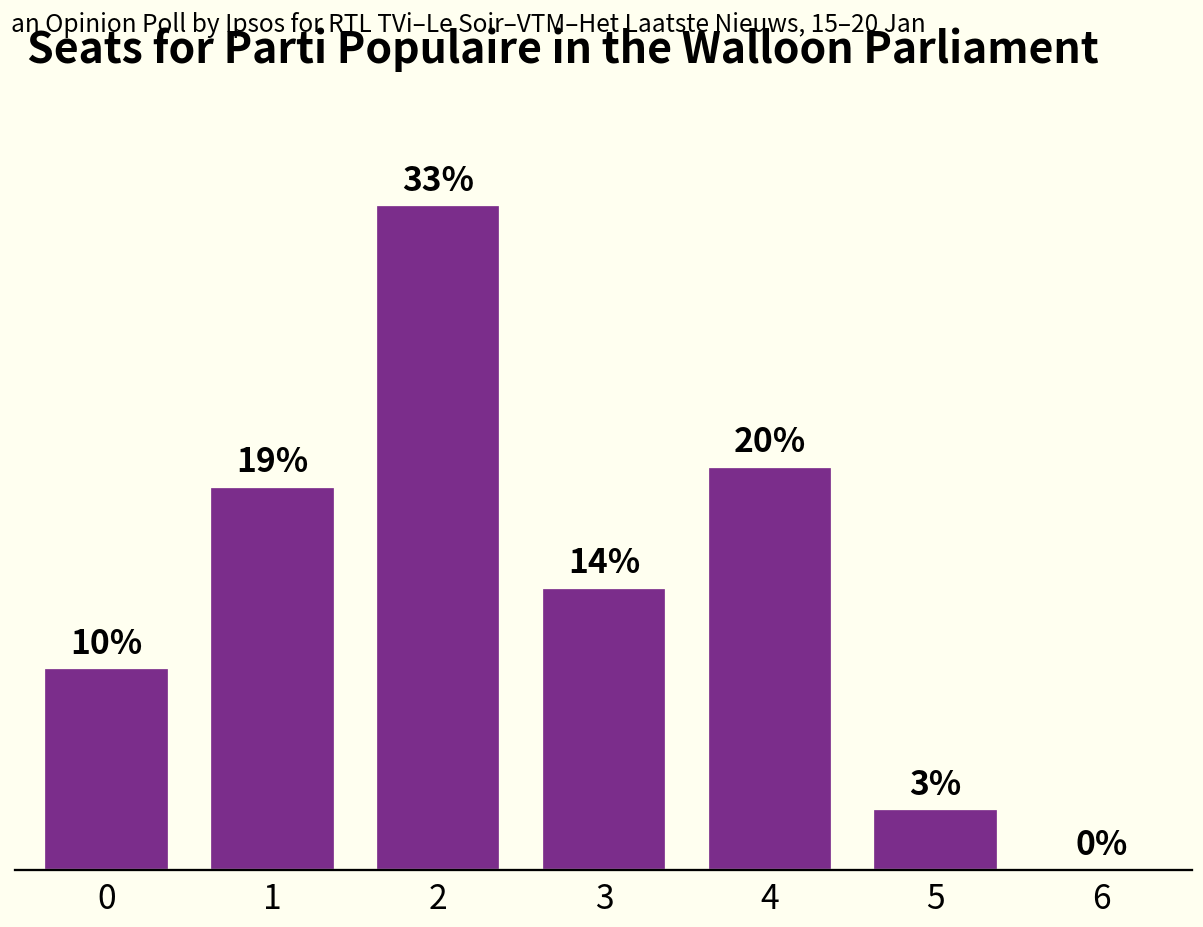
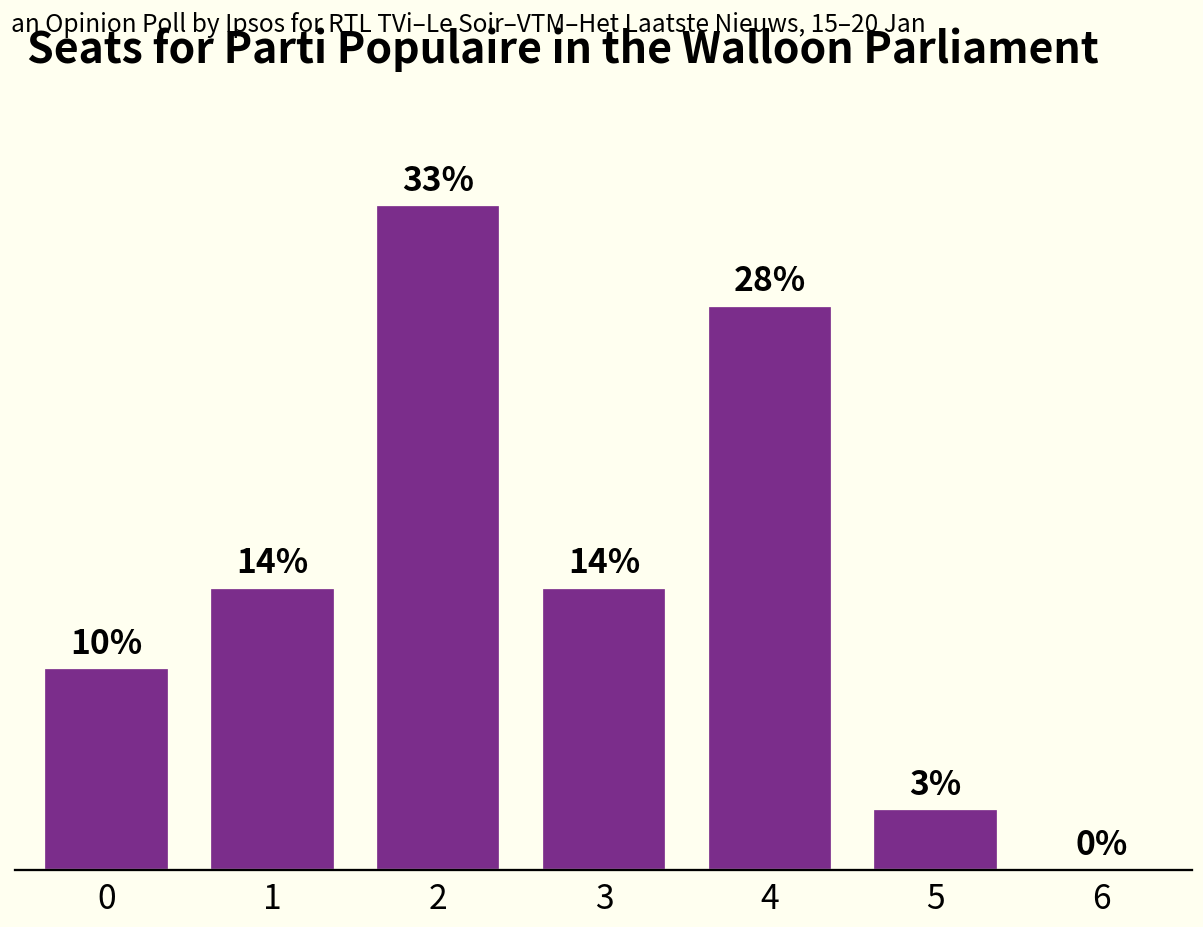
  {
    "0": "10%",
-   "1": "19%",
+   "1": "14%",
    "2": "33%",
    "3": "14%",
-   "4": "20%",
+   "4": "28%",
    "5": "3%",
    "6": "0%"
  }
